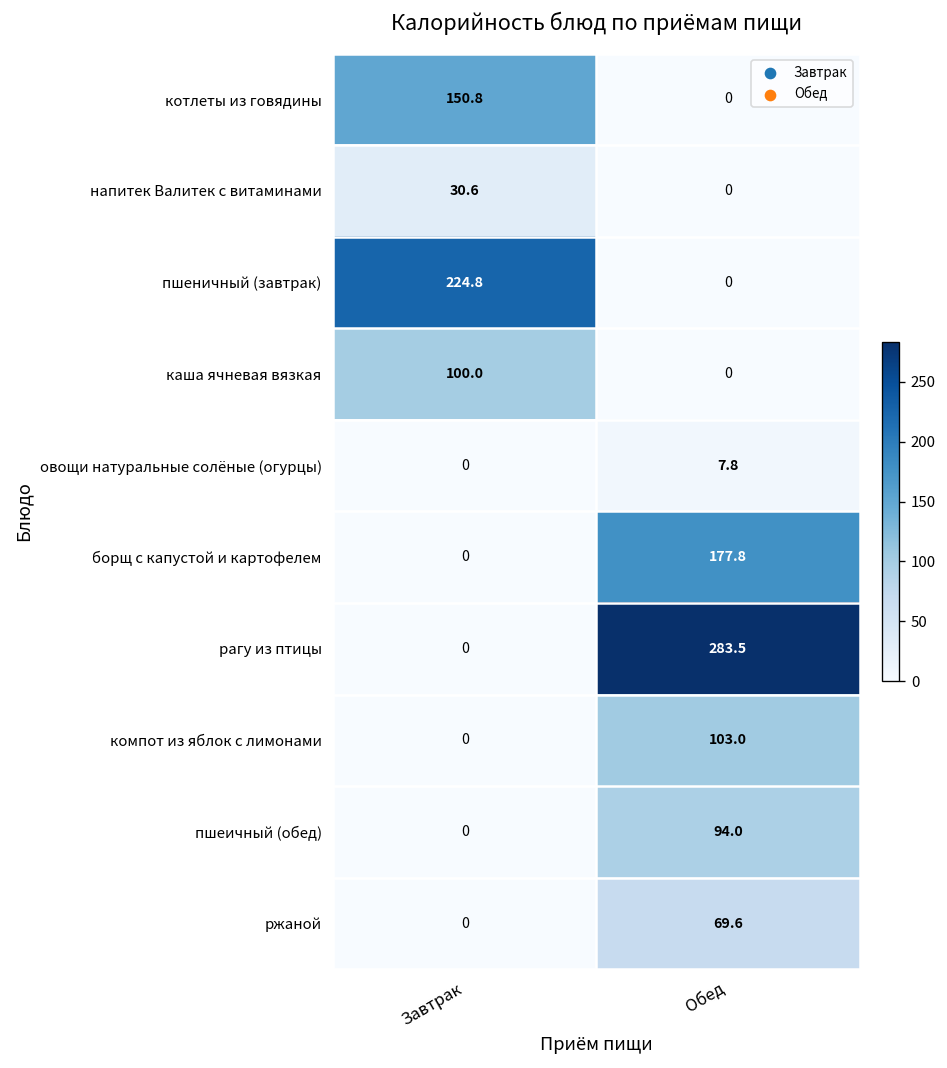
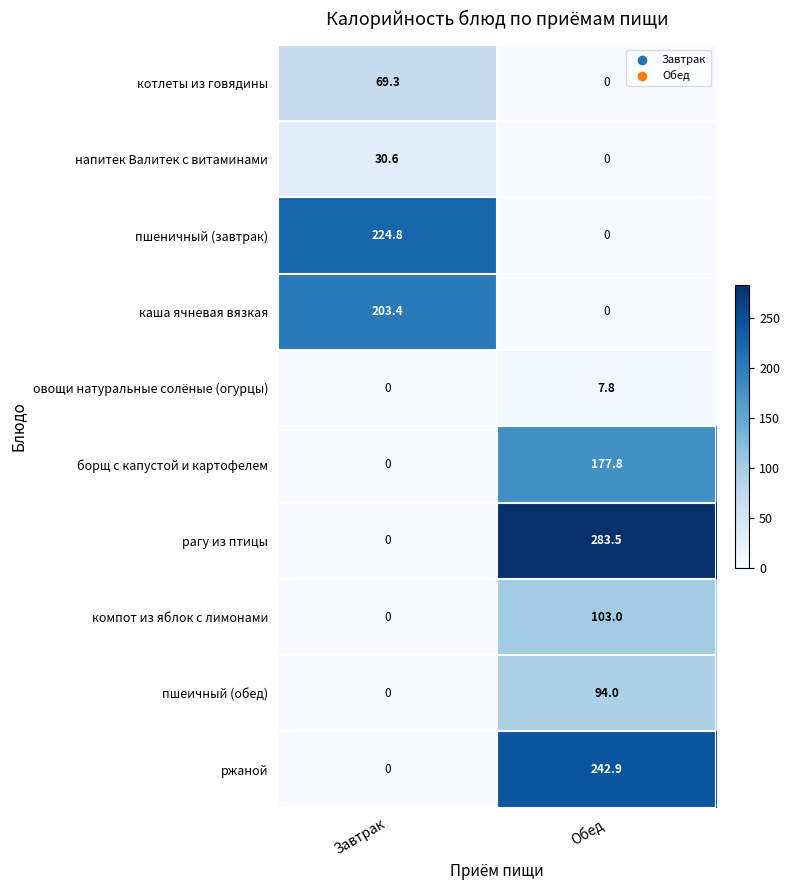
  {
    "котлеты из говядины": {
-     "Завтрак": 150.8,
+     "Завтрак": 69.3,
      "Обед": 0
    },
    "напитек Валитек с витаминами": {
      "Завтрак": 30.6,
      "Обед": 0
    },
    "пшеничный (завтрак)": {
      "Завтрак": 224.8,
      "Обед": 0
    },
    "каша ячневая вязкая": {
-     "Завтрак": 100.0,
+     "Завтрак": 203.4,
      "Обед": 0
    },
    "овощи натуральные солёные (огурцы)": {
      "Завтрак": 0,
      "Обед": 7.8
    },
    "борщ с капустой и картофелем": {
      "Завтрак": 0,
      "Обед": 177.8
    },
    "рагу из птицы": {
      "Завтрак": 0,
      "Обед": 283.5
    },
    "компот из яблок с лимонами": {
      "Завтрак": 0,
      "Обед": 103.0
    },
    "пшеичный (обед)": {
      "Завтрак": 0,
      "Обед": 94.0
    },
    "ржаной": {
      "Завтрак": 0,
-     "Обед": 69.6
+     "Обед": 242.9
    }
  }
